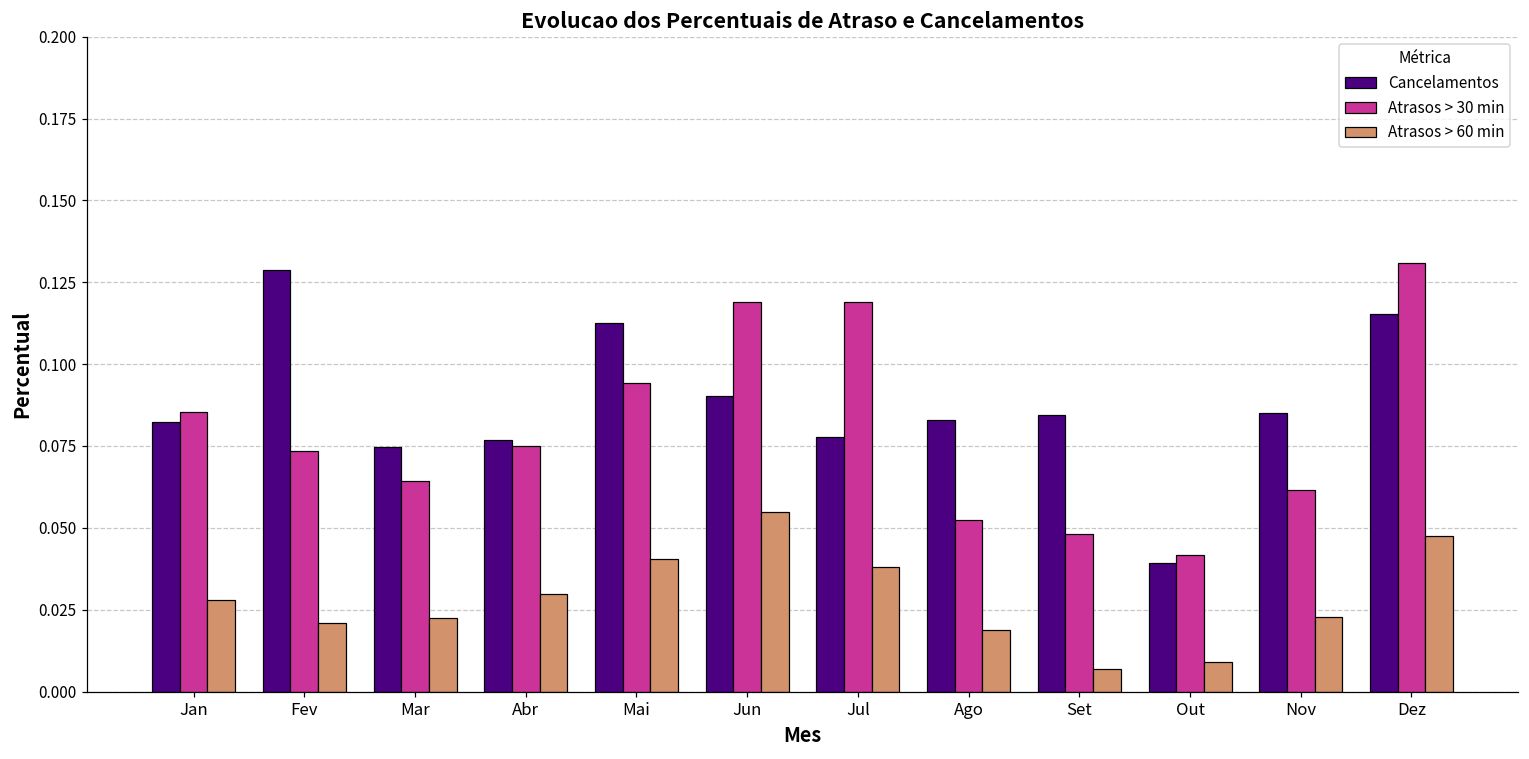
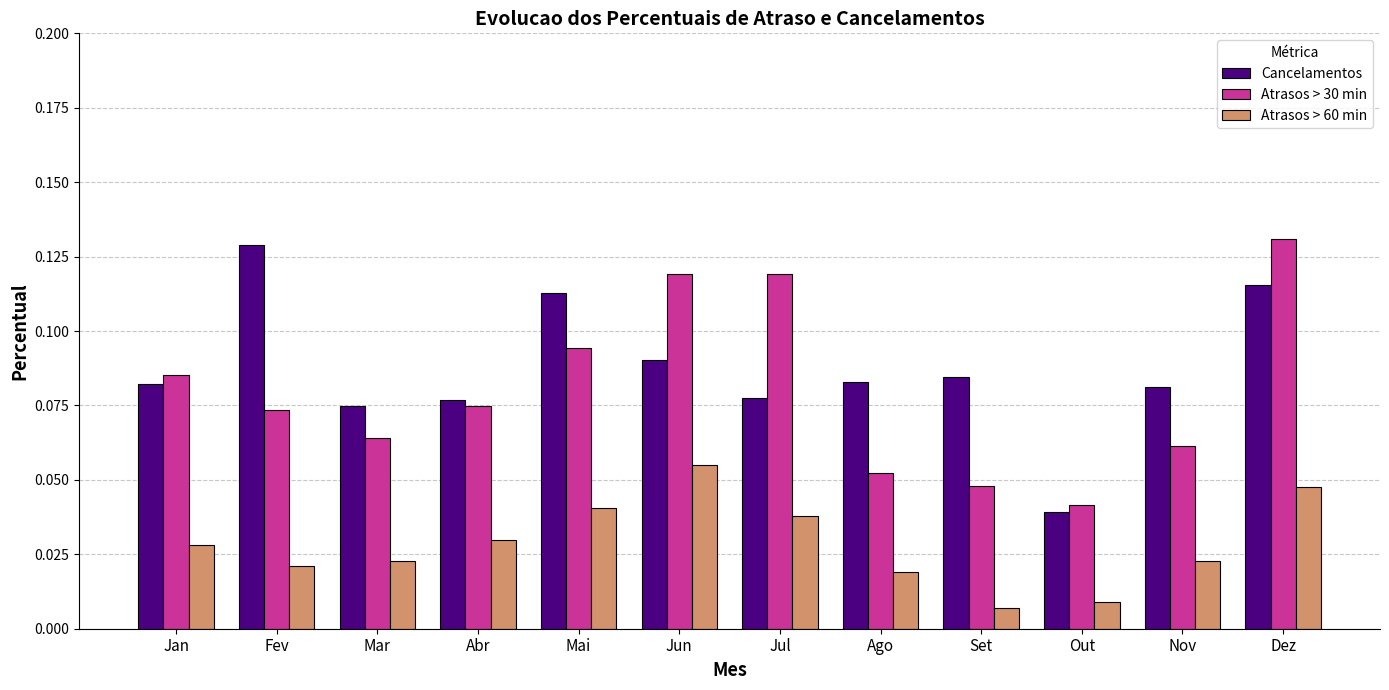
  {
    "Cancelamentos": {
      "Jan": 0.082,
      "Fev": 0.129,
      "Mar": 0.075,
      "Abr": 0.077,
      "Mai": 0.113,
      "Jun": 0.090,
      "Jul": 0.078,
      "Ago": 0.083,
      "Set": 0.084,
      "Out": 0.039,
-     "Nov": 0.085,
+     "Nov": 0.081,
      "Dez": 0.115
    },
    "Atrasos > 30 min": {
      "Jan": 0.085,
      "Fev": 0.073,
      "Mar": 0.064,
      "Abr": 0.075,
      "Mai": 0.094,
      "Jun": 0.119,
      "Jul": 0.119,
      "Ago": 0.052,
      "Set": 0.048,
      "Out": 0.042,
      "Nov": 0.061,
      "Dez": 0.131
    },
    "Atrasos > 60 min": {
      "Jan": 0.028,
      "Fev": 0.021,
      "Mar": 0.023,
      "Abr": 0.030,
      "Mai": 0.040,
      "Jun": 0.055,
      "Jul": 0.038,
      "Ago": 0.019,
      "Set": 0.007,
      "Out": 0.009,
      "Nov": 0.023,
      "Dez": 0.048
    }
  }
